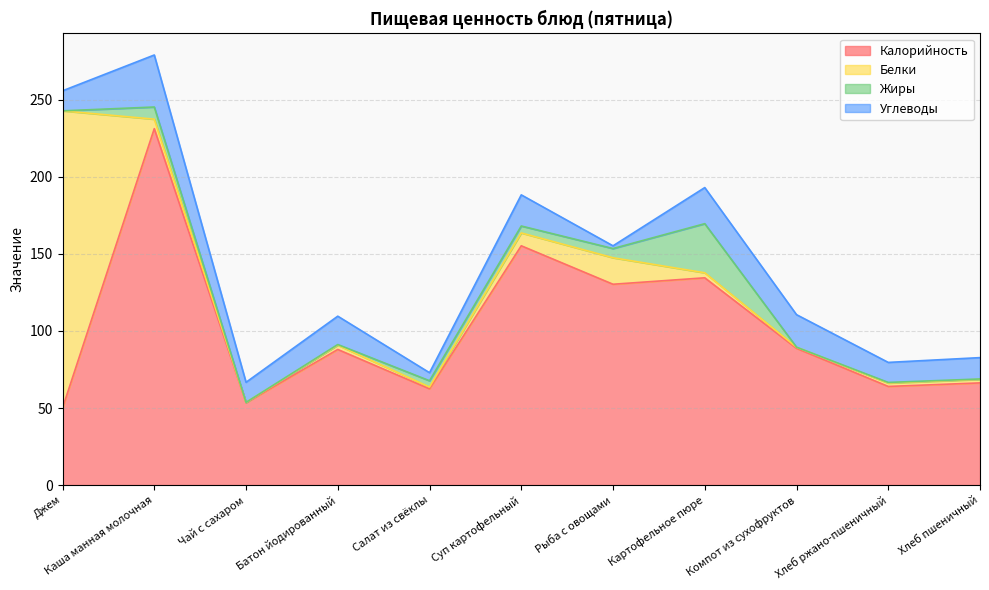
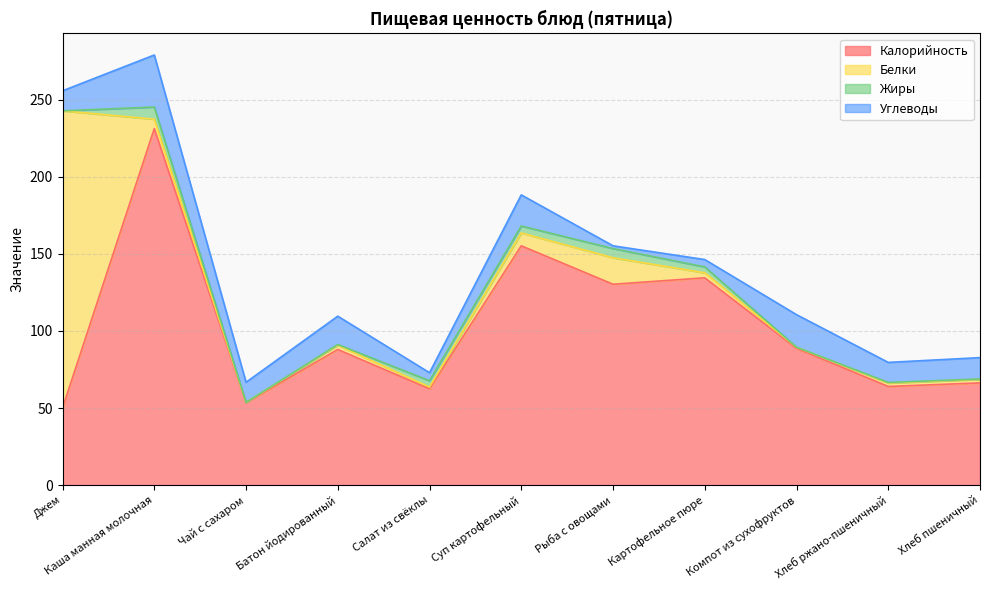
  {
    "Калорийность": {
      "Джем": 50,
      "Каша манная молочная": 231,
      "Батон йодированный": 88,
      "Суп картофельный": 155,
      "Рыба с овощами": 130,
      "Картофельное пюре": 135,
      "Хлеб ржано-пшеничный": 64,
      "Хлеб пшеничный": 66
    },
    "Белки": {
      "Каша манная молочная": 6,
      "Суп картофельный": 8,
      "Рыба с овощами": 17,
      "Картофельное пюре": 3
    },
    "Жиры": {
      "Каша манная молочная": 8,
      "Салат из свёклы": 4,
      "Суп картофельный": 5,
      "Рыба с овощами": 6,
-     "Картофельное пюре": 32
+     "Картофельное пюре": 4
    },
    "Углеводы": {
      "Джем": 13,
      "Каша манная молочная": 34,
      "Чай с сахаром": 13,
      "Батон йодированный": 18,
      "Салат из свёклы": 5,
      "Суп картофельный": 20,
      "Рыба с овощами": 2,
-     "Картофельное пюре": 23,
+     "Картофельное пюре": 5,
      "Компот из сухофруктов": 21,
      "Хлеб ржано-пшеничный": 13,
      "Хлеб пшеничный": 14
    }
  }
